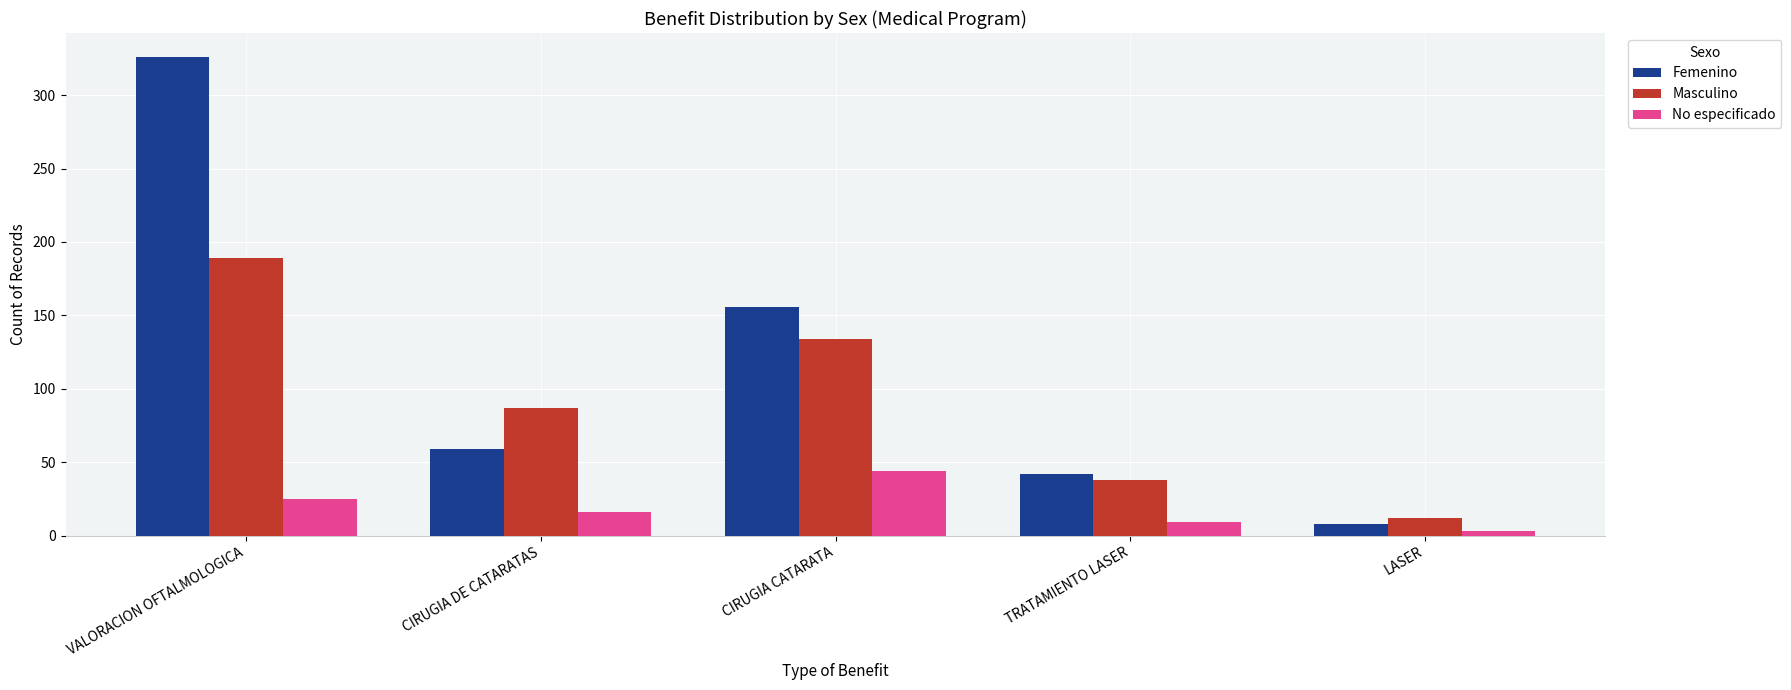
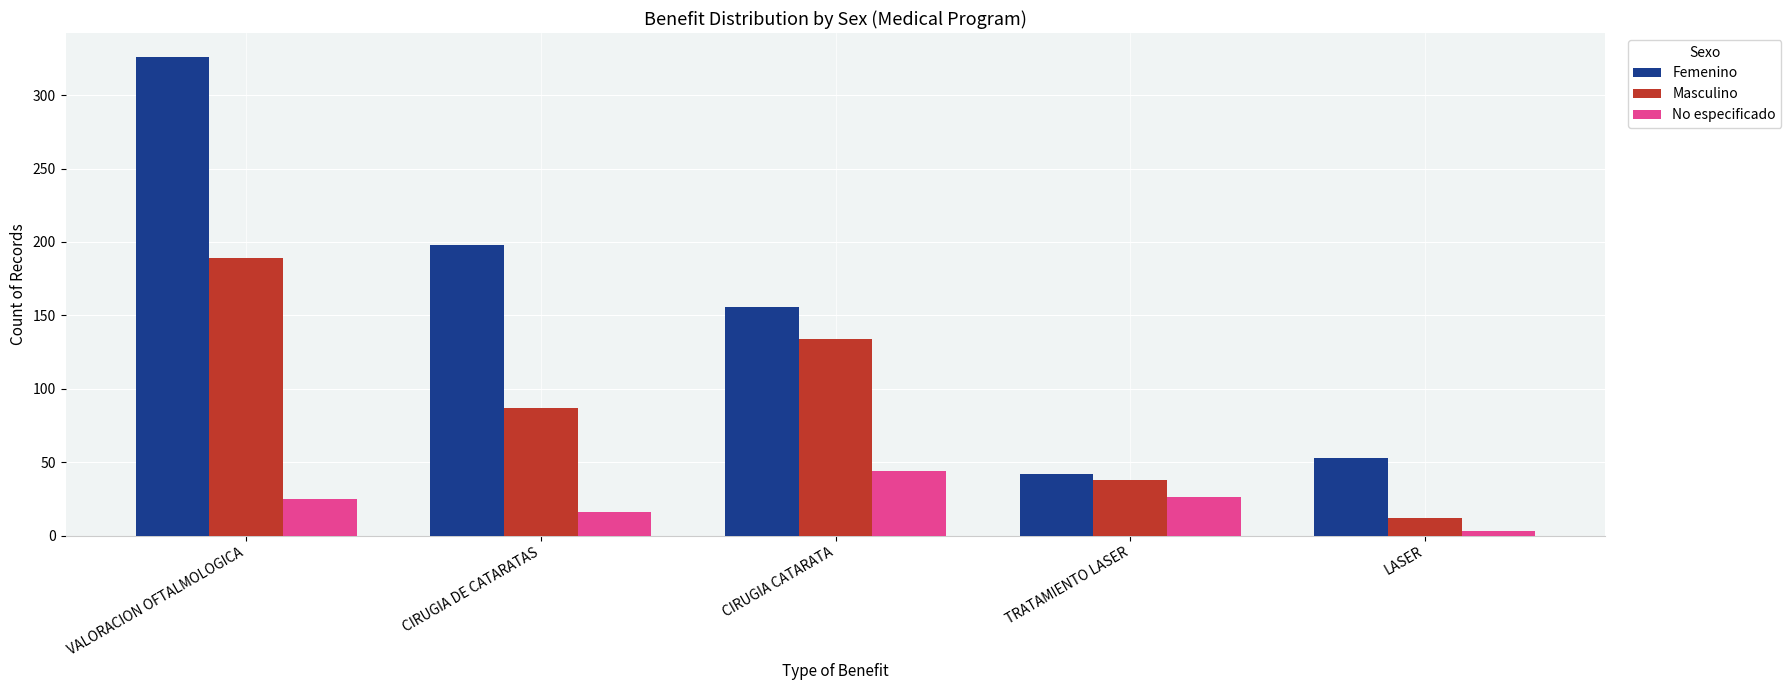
  {
    "Femenino": {
      "VALORACION OFTALMOLOGICA": 326,
-     "CIRUGIA DE CATARATAS": 59,
+     "CIRUGIA DE CATARATAS": 198,
      "CIRUGIA CATARATA": 156,
      "TRATAMIENTO LASER": 42,
-     "LASER": 8
+     "LASER": 53
    },
    "Masculino": {
      "VALORACION OFTALMOLOGICA": 189,
      "CIRUGIA DE CATARATAS": 87,
      "CIRUGIA CATARATA": 134,
      "TRATAMIENTO LASER": 38,
      "LASER": 12
    },
    "No especificado": {
      "VALORACION OFTALMOLOGICA": 25,
      "CIRUGIA DE CATARATAS": 16,
      "CIRUGIA CATARATA": 44,
-     "TRATAMIENTO LASER": 9,
+     "TRATAMIENTO LASER": 26,
      "LASER": 3
    }
  }
